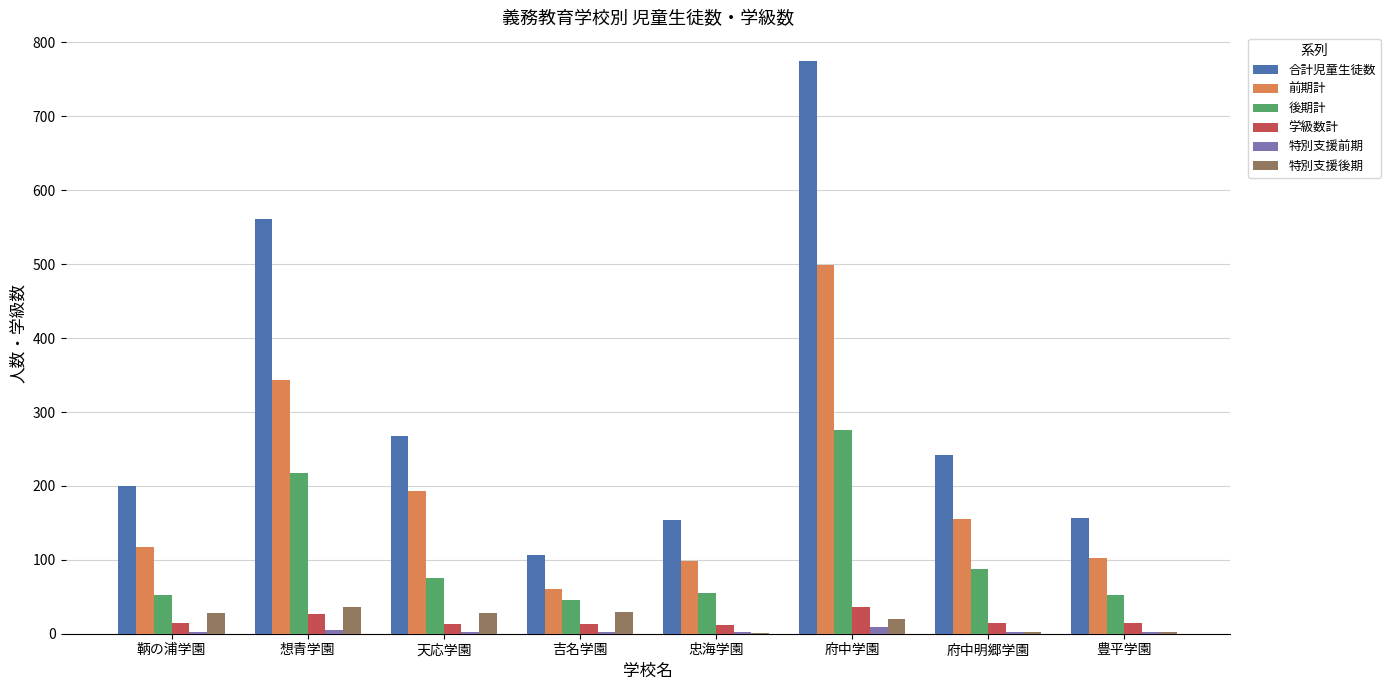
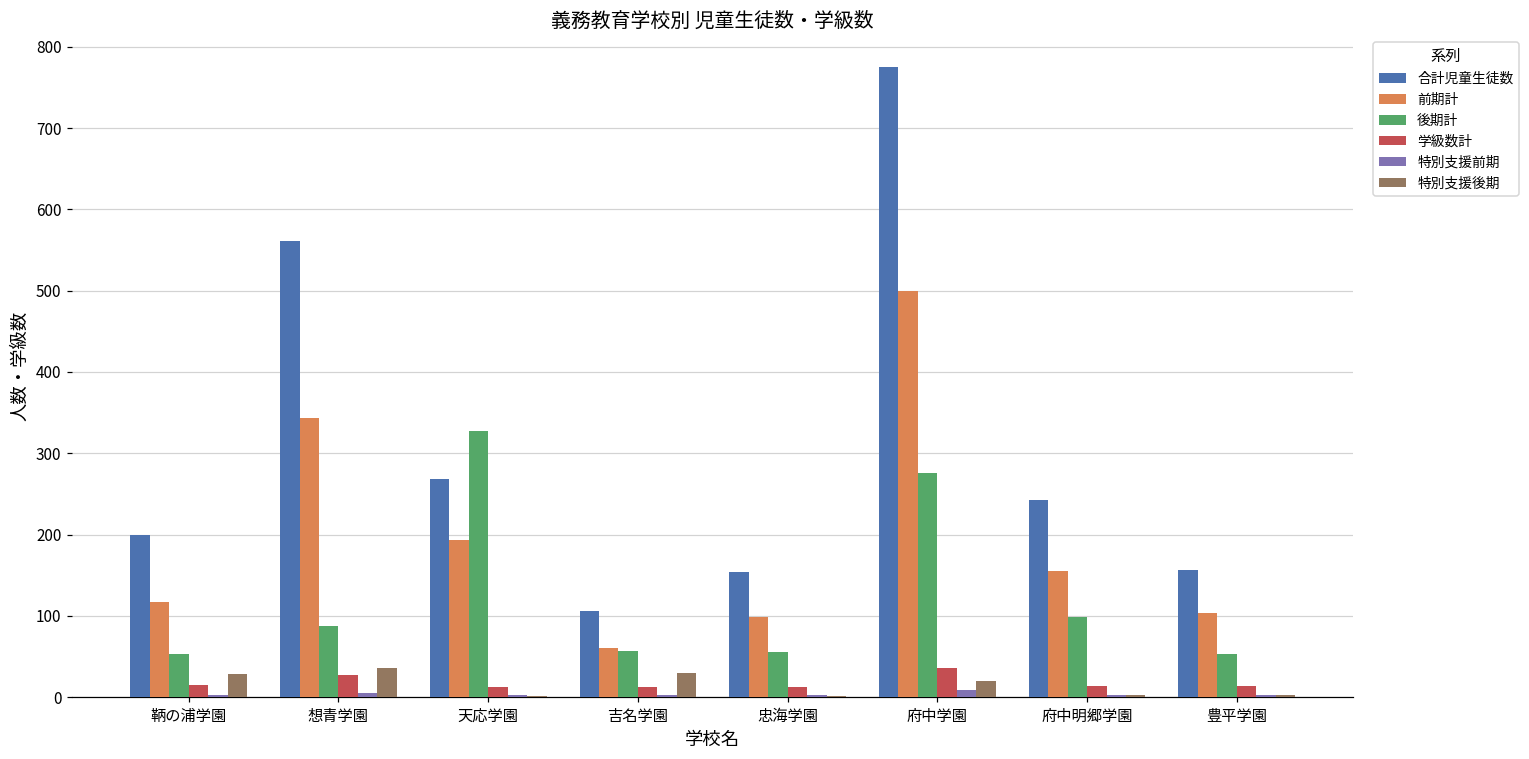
  {
    "後期計": {
      "鞆の浦学園": 50,
-     "想青学園": 220,
-     "天応学園": 80,
-     "吉名学園": 50,
+     "想青学園": 90,
+     "天応学園": 330,
+     "吉名学園": 60,
      "忠海学園": 60,
      "府中学園": 280,
-     "府中明郷学園": 90,
+     "府中明郷学園": 100,
      "豊平学園": 50
    },
    "特別支援後期": {
      "鞆の浦学園": 30,
      "想青学園": 40,
-     "天応学園": 30,
+     "天応学園": 0,
      "吉名学園": 30,
      "府中学園": 20
    }
  }
